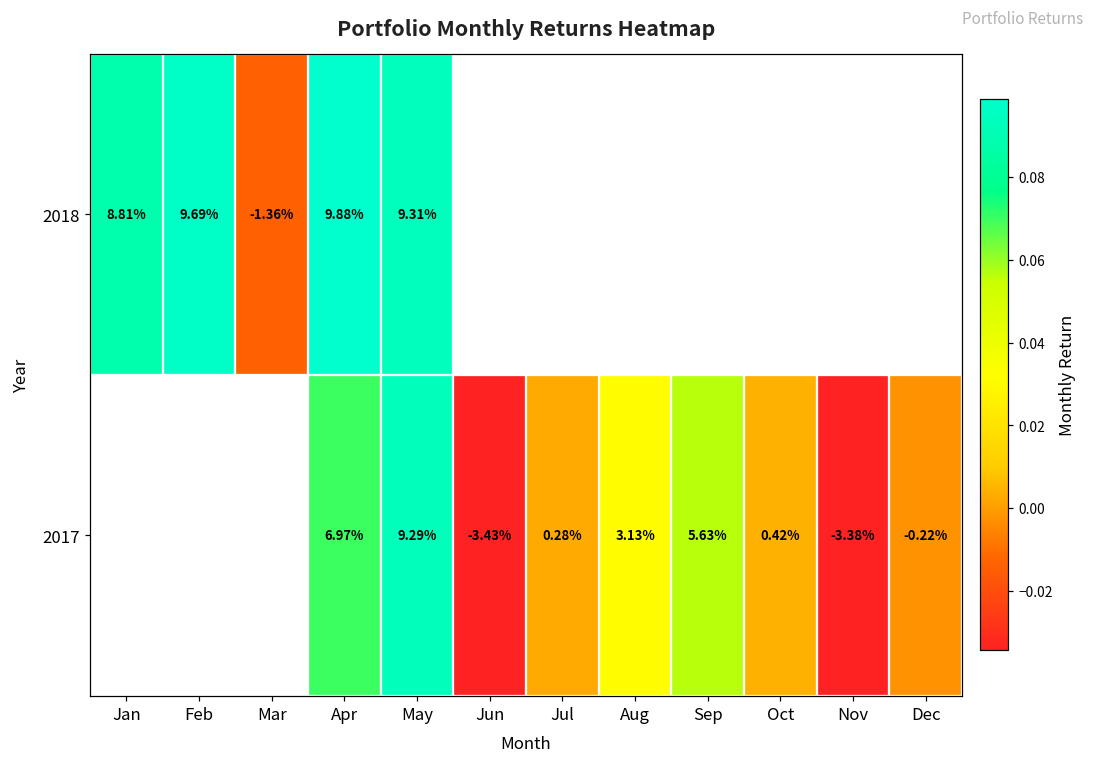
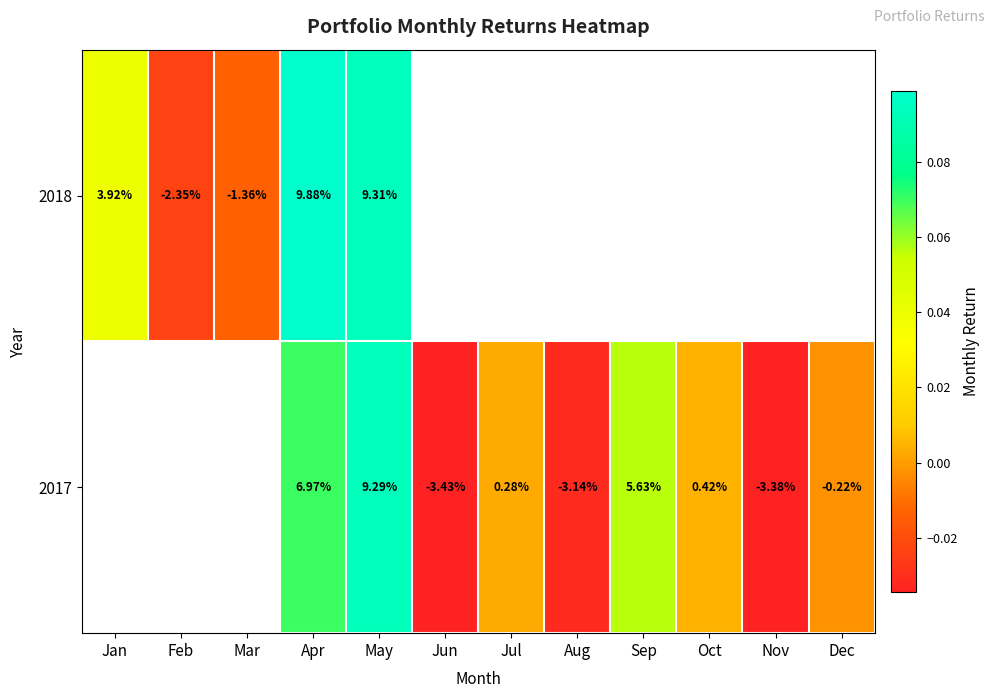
  {
    "2018": {
-     "Jan": "8.81%",
-     "Feb": "9.69%",
+     "Jan": "3.92%",
+     "Feb": "-2.35%",
      "Mar": "-1.36%",
      "Apr": "9.88%",
      "May": "9.31%"
    },
    "2017": {
      "Apr": "6.97%",
      "May": "9.29%",
      "Jun": "-3.43%",
      "Jul": "0.28%",
-     "Aug": "3.13%",
+     "Aug": "-3.14%",
      "Sep": "5.63%",
      "Oct": "0.42%",
      "Nov": "-3.38%",
      "Dec": "-0.22%"
    }
  }
